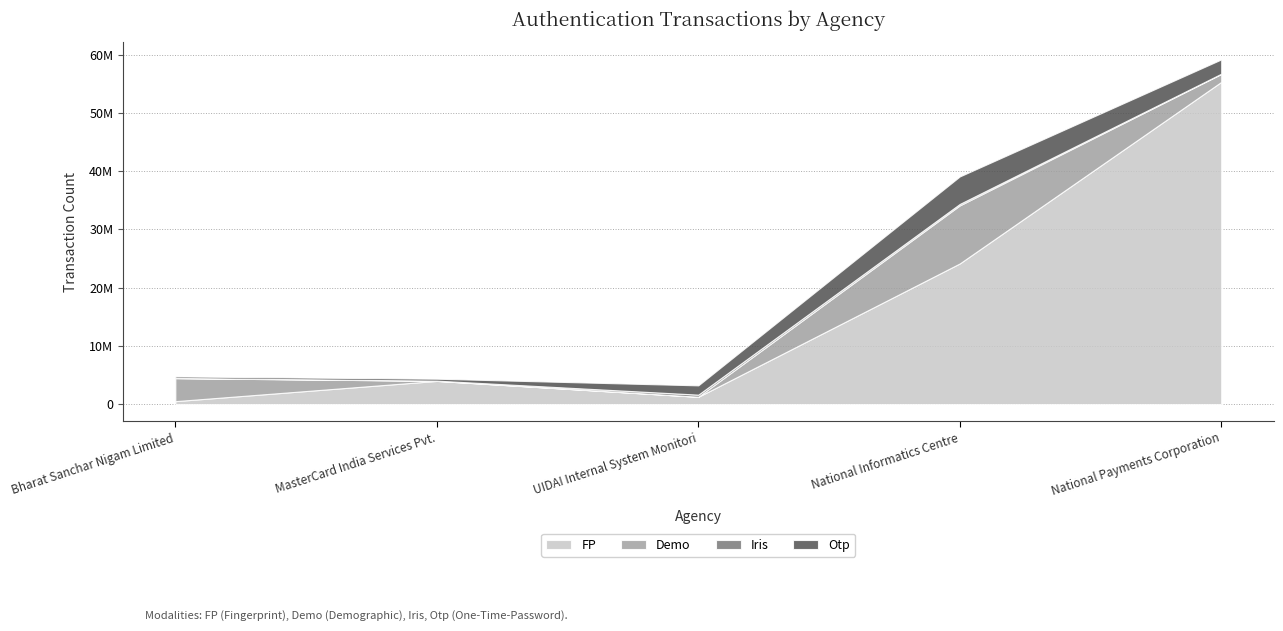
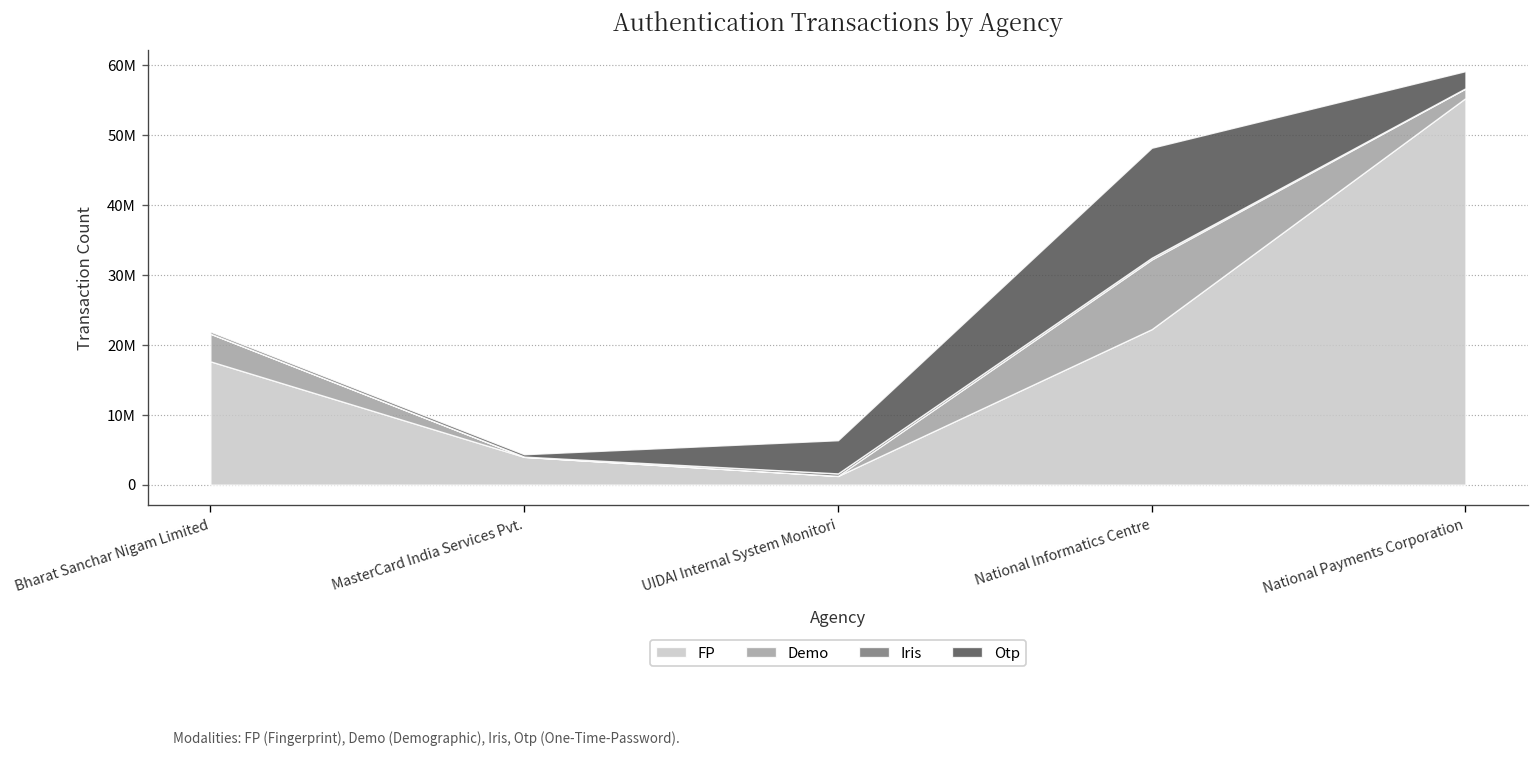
  {
    "FP": {
-     "Bharat Sanchar Nigam Limited": 0,
-     "National Informatics Centre": 24000000,
+     "Bharat Sanchar Nigam Limited": 18000000,
+     "National Informatics Centre": 22000000,
      "National Payments Corporation": 55000000
    },
    "Otp": {
-     "UIDAI Internal System Monitori": 2000000,
-     "National Informatics Centre": 5000000,
+     "UIDAI Internal System Monitori": 5000000,
+     "National Informatics Centre": 16000000,
      "National Payments Corporation": 2000000
    }
  }
